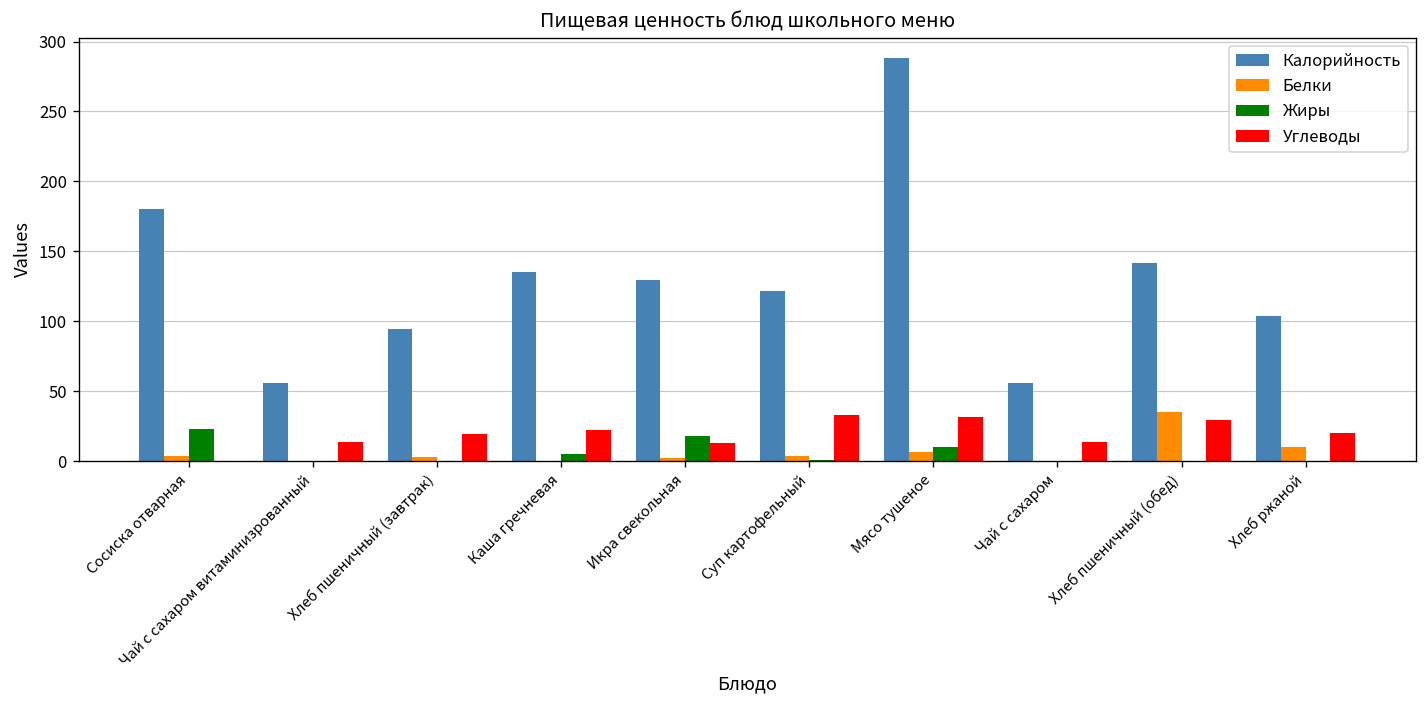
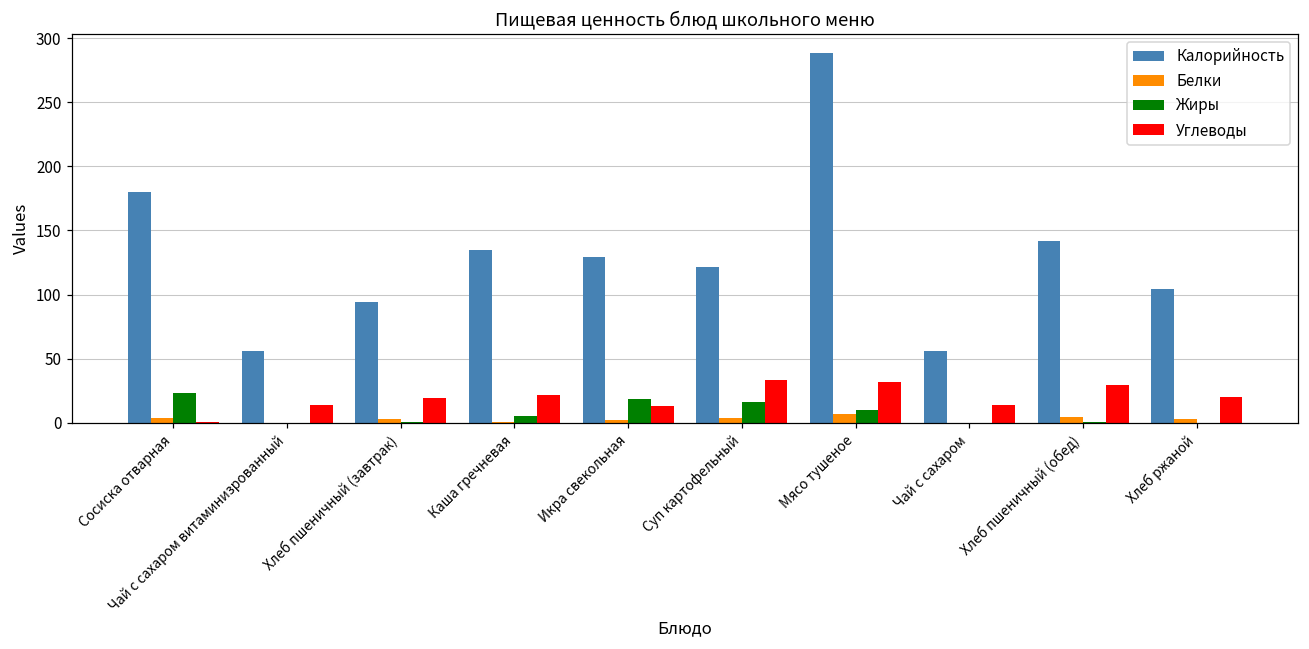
  {
    "Калорийность": {
      "Сосиска отварная": 180,
      "Чай с сахаром витаминизрованный": 56,
      "Хлеб пшеничный (завтрак)": 94,
      "Каша гречневая": 135,
      "Икра свекольная": 130,
      "Суп картофельный": 122,
      "Мясо тушеное": 288,
      "Чай с сахаром": 56,
      "Хлеб пшеничный (обед)": 142,
      "Хлеб ржаной": 104
    },
    "Белки": {
      "Сосиска отварная": 4,
      "Чай с сахаром витаминизрованный": 0,
      "Хлеб пшеничный (завтрак)": 3,
      "Икра свекольная": 2,
      "Суп картофельный": 4,
      "Мясо тушеное": 7,
-     "Хлеб пшеничный (обед)": 35,
-     "Хлеб ржаной": 10
+     "Хлеб пшеничный (обед)": 5,
+     "Хлеб ржаной": 3
    },
    "Жиры": {
      "Сосиска отварная": 23,
      "Чай с сахаром витаминизрованный": 0,
      "Каша гречневая": 5,
      "Икра свекольная": 18,
-     "Суп картофельный": 1,
+     "Суп картофельный": 16,
      "Мясо тушеное": 10,
      "Чай с сахаром": 0
    },
    "Углеводы": {
      "Чай с сахаром витаминизрованный": 14,
      "Хлеб пшеничный (завтрак)": 20,
      "Каша гречневая": 22,
      "Икра свекольная": 13,
      "Суп картофельный": 33,
      "Мясо тушеное": 32,
      "Чай с сахаром": 14,
      "Хлеб пшеничный (обед)": 30,
      "Хлеб ржаной": 20
    }
  }
